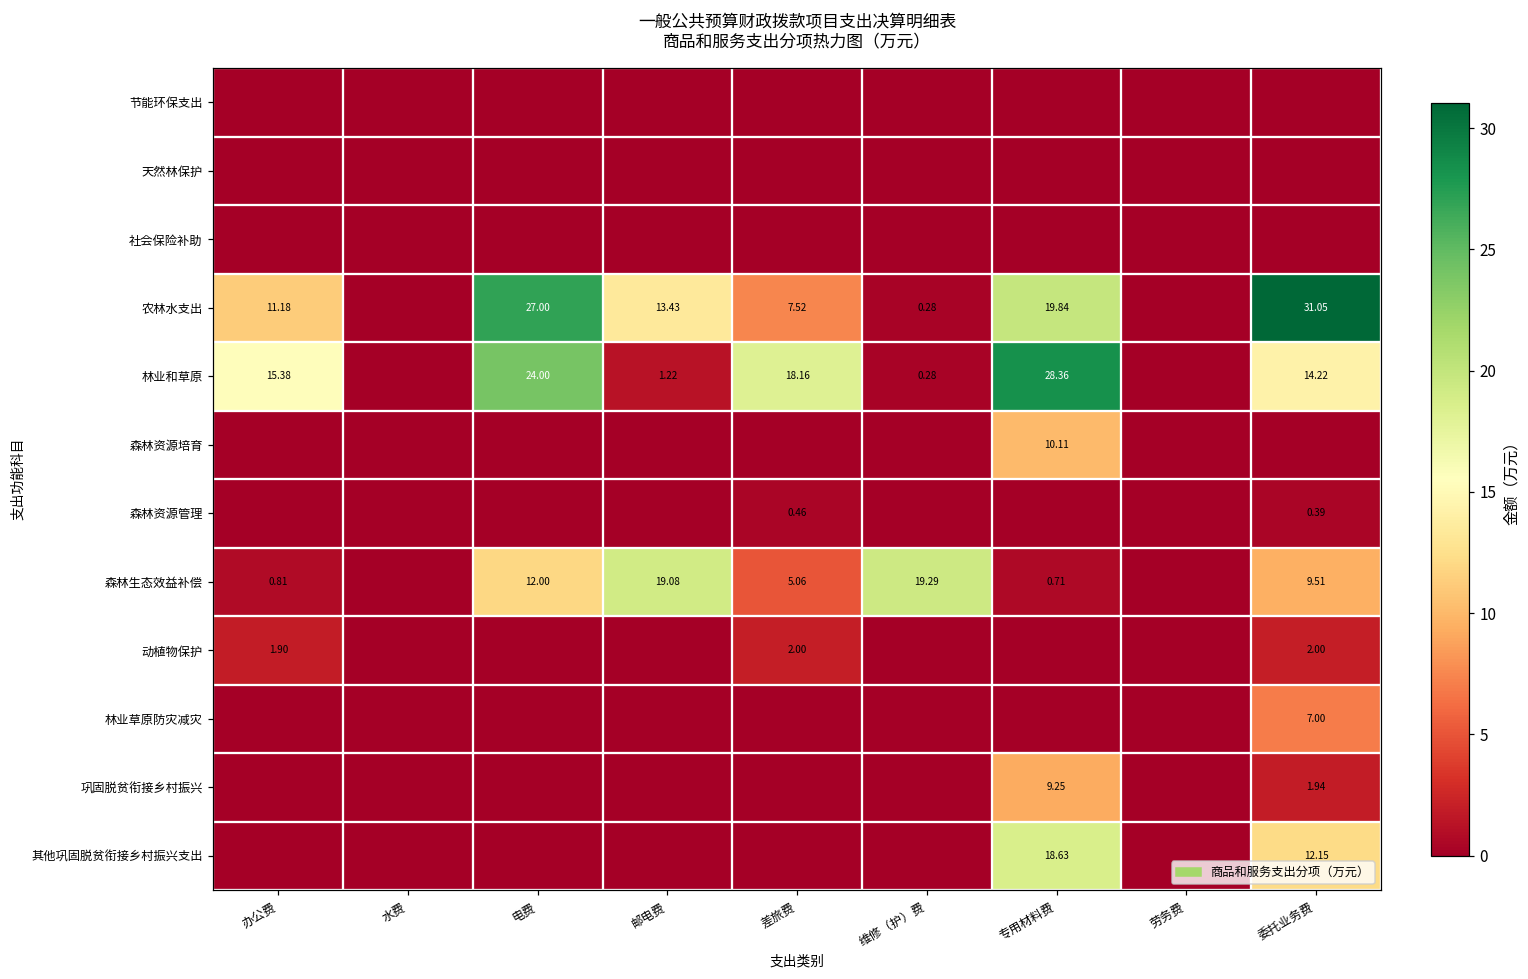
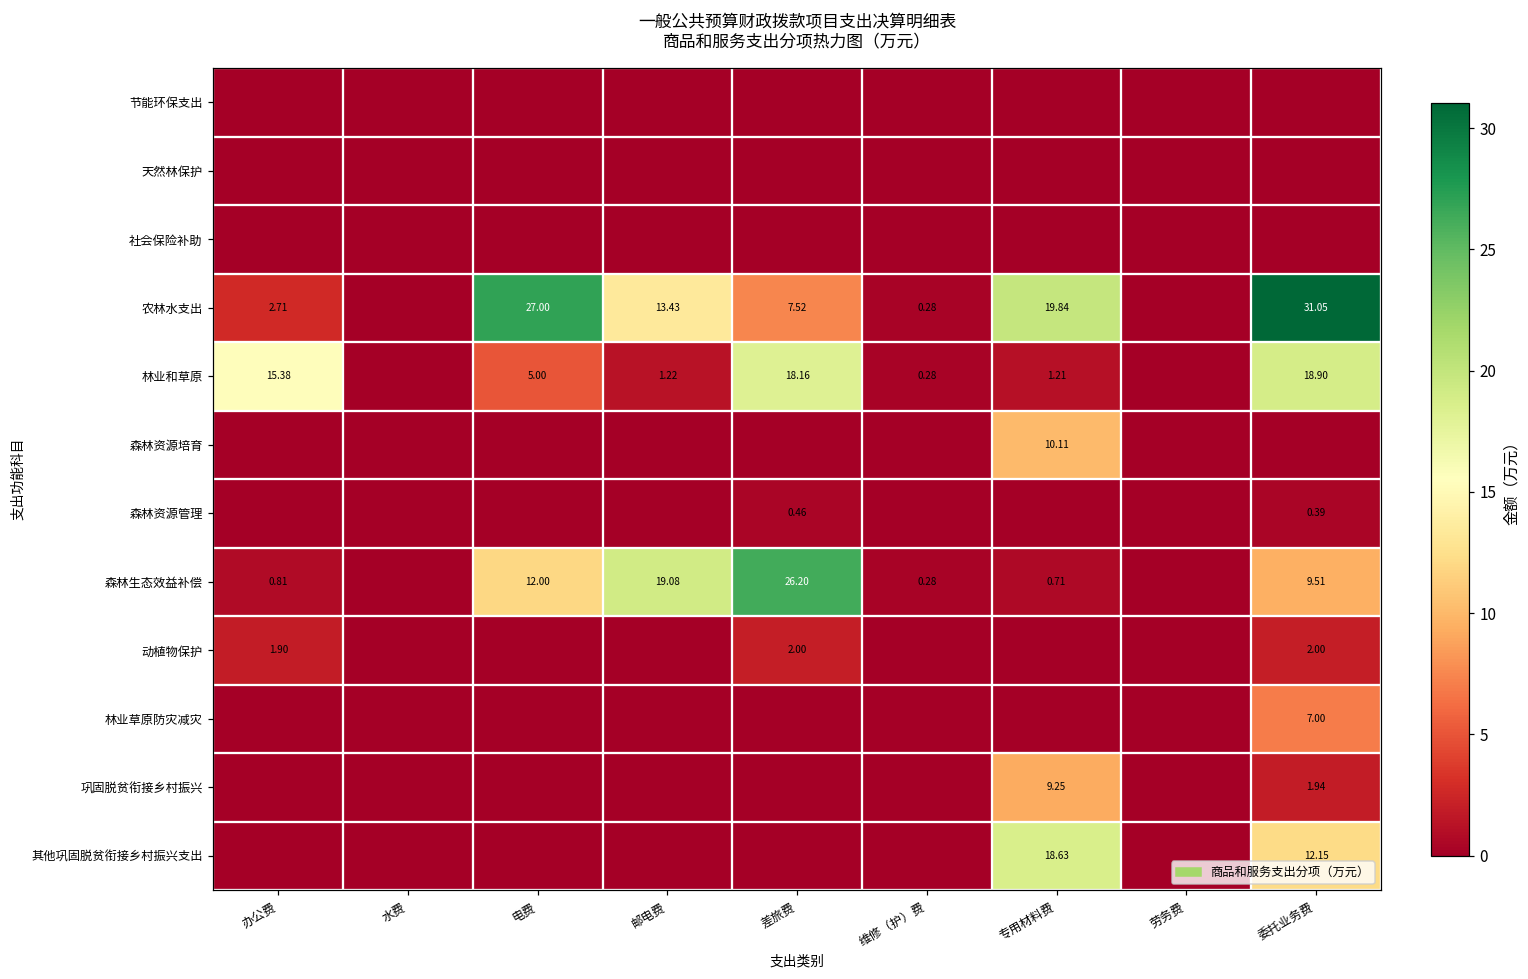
  {
    "农林水支出": {
-     "办公费": 11.18,
+     "办公费": 2.71,
      "电费": 27.00,
      "邮电费": 13.43,
      "差旅费": 7.52,
      "维修（护）费": 0.28,
      "专用材料费": 19.84,
      "委托业务费": 31.05
    },
    "林业和草原": {
      "办公费": 15.38,
-     "电费": 24.00,
+     "电费": 5.00,
      "邮电费": 1.22,
      "差旅费": 18.16,
      "维修（护）费": 0.28,
-     "专用材料费": 28.36,
-     "委托业务费": 14.22
+     "专用材料费": 1.21,
+     "委托业务费": 18.90
    },
    "森林资源培育": {
      "专用材料费": 10.11
    },
    "森林资源管理": {
      "差旅费": 0.46,
      "委托业务费": 0.39
    },
    "森林生态效益补偿": {
      "办公费": 0.81,
      "电费": 12.00,
      "邮电费": 19.08,
-     "差旅费": 5.06,
-     "维修（护）费": 19.29,
+     "差旅费": 26.20,
+     "维修（护）费": 0.28,
      "专用材料费": 0.71,
      "委托业务费": 9.51
    },
    "动植物保护": {
      "办公费": 1.90,
      "差旅费": 2.00,
      "委托业务费": 2.00
    },
    "林业草原防灾减灾": {
      "委托业务费": 7.00
    },
    "巩固脱贫衔接乡村振兴": {
      "专用材料费": 9.25,
      "委托业务费": 1.94
    },
    "其他巩固脱贫衔接乡村振兴支出": {
      "专用材料费": 18.63,
      "委托业务费": 12.15
    }
  }
